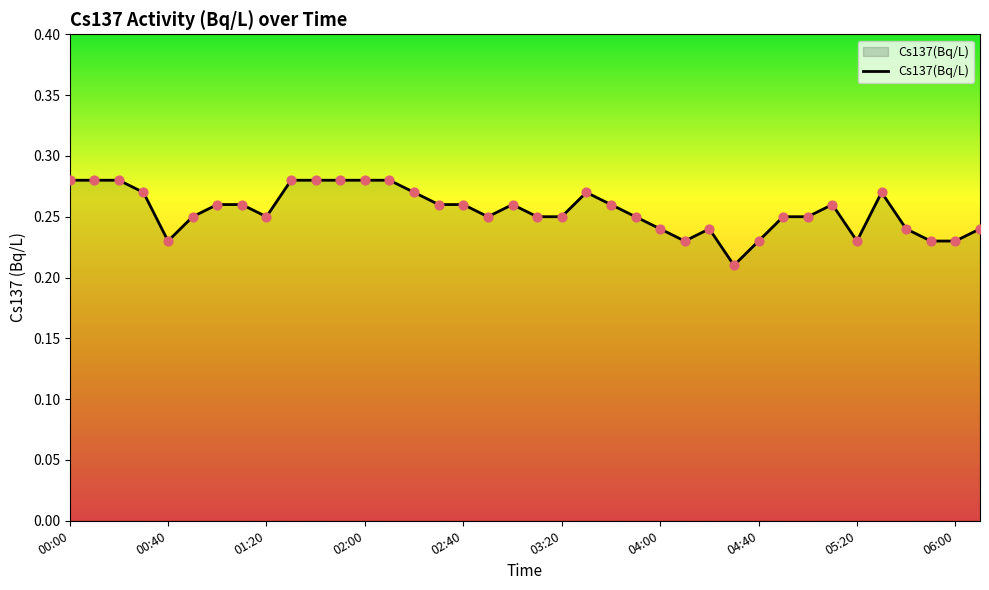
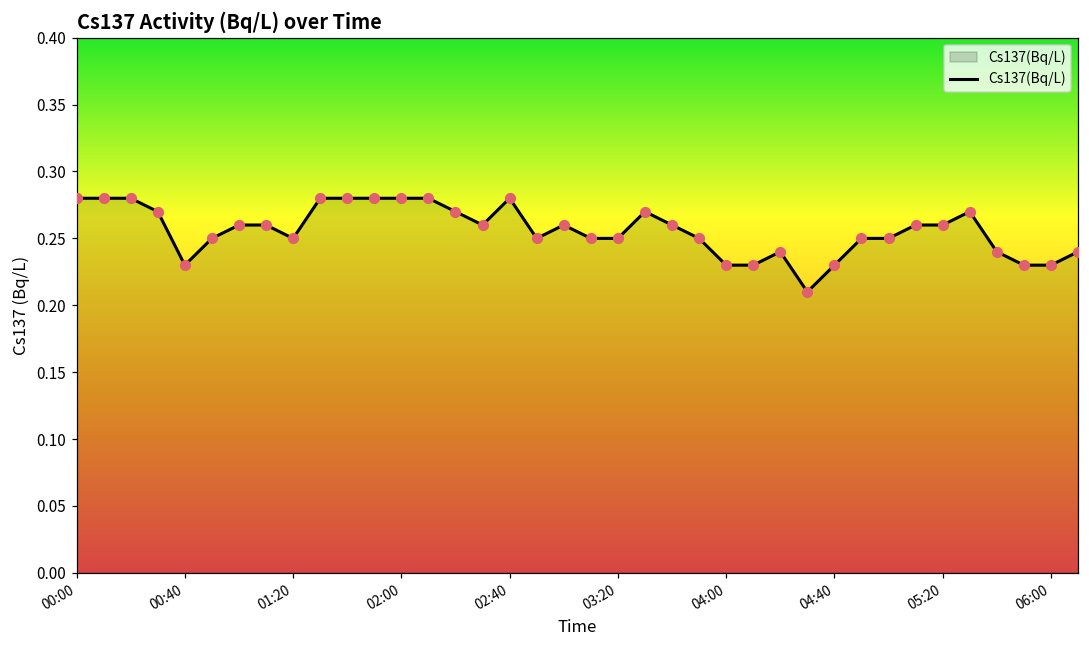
  {
    "00:00": 0.28,
    "00:40": 0.23,
    "01:20": 0.25,
    "02:00": 0.28,
-   "02:40": 0.26,
+   "02:40": 0.28,
    "03:20": 0.25,
-   "04:00": 0.24,
+   "04:00": 0.23,
    "04:40": 0.23,
-   "05:20": 0.23,
+   "05:20": 0.26,
    "06:00": 0.23
  }
